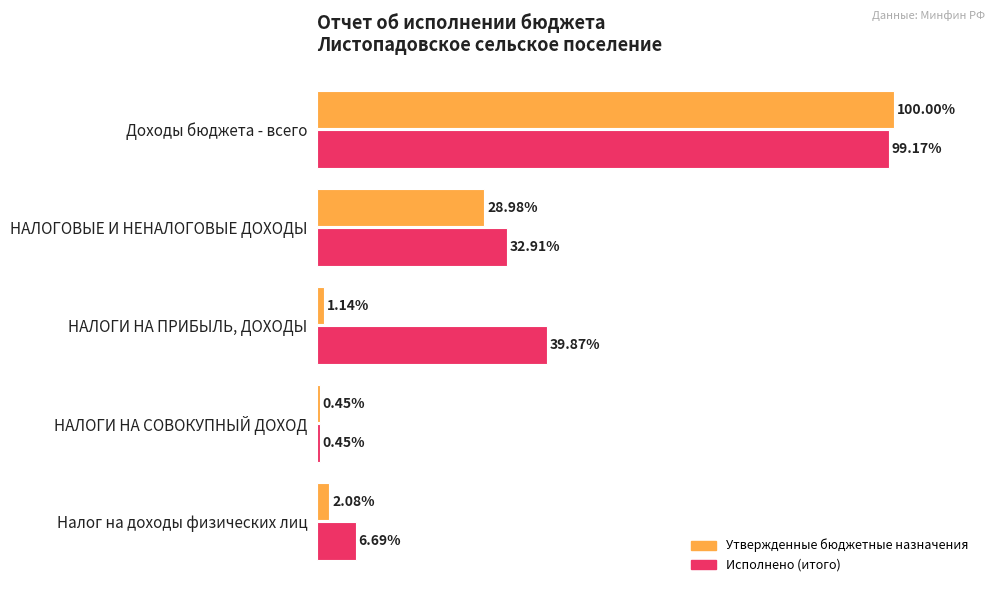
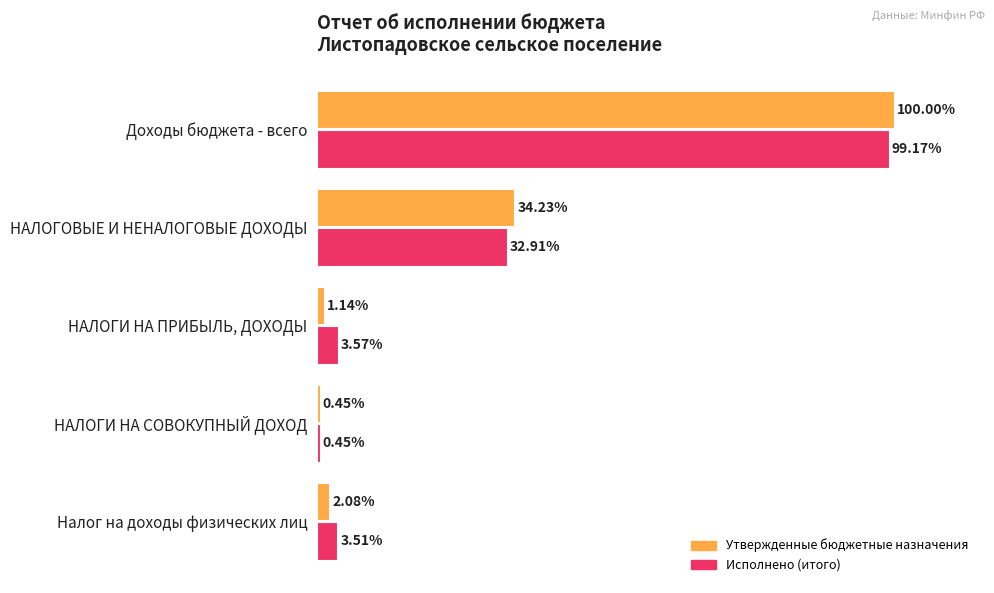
  {
    "Утвержденные бюджетные назначения": {
      "Доходы бюджета - всего": "100.00%",
-     "НАЛОГОВЫЕ И НЕНАЛОГОВЫЕ ДОХОДЫ": "28.98%",
+     "НАЛОГОВЫЕ И НЕНАЛОГОВЫЕ ДОХОДЫ": "34.23%",
      "НАЛОГИ НА ПРИБЫЛЬ, ДОХОДЫ": "1.14%",
      "НАЛОГИ НА СОВОКУПНЫЙ ДОХОД": "0.45%",
      "Налог на доходы физических лиц": "2.08%"
    },
    "Исполнено (итого)": {
      "Доходы бюджета - всего": "99.17%",
      "НАЛОГОВЫЕ И НЕНАЛОГОВЫЕ ДОХОДЫ": "32.91%",
-     "НАЛОГИ НА ПРИБЫЛЬ, ДОХОДЫ": "39.87%",
+     "НАЛОГИ НА ПРИБЫЛЬ, ДОХОДЫ": "3.57%",
      "НАЛОГИ НА СОВОКУПНЫЙ ДОХОД": "0.45%",
-     "Налог на доходы физических лиц": "6.69%"
+     "Налог на доходы физических лиц": "3.51%"
    }
  }
